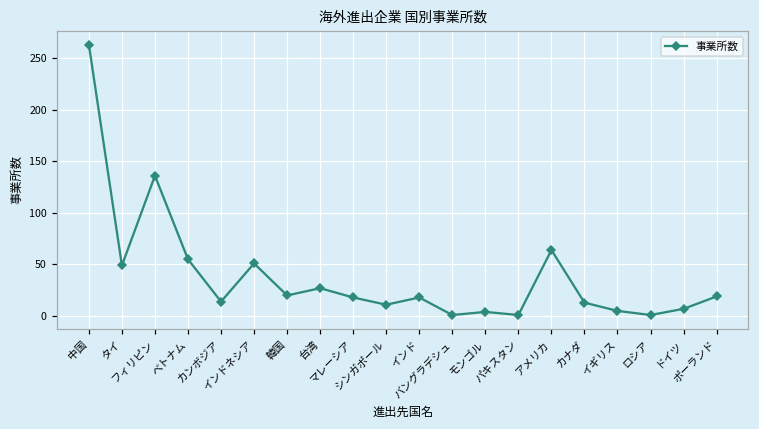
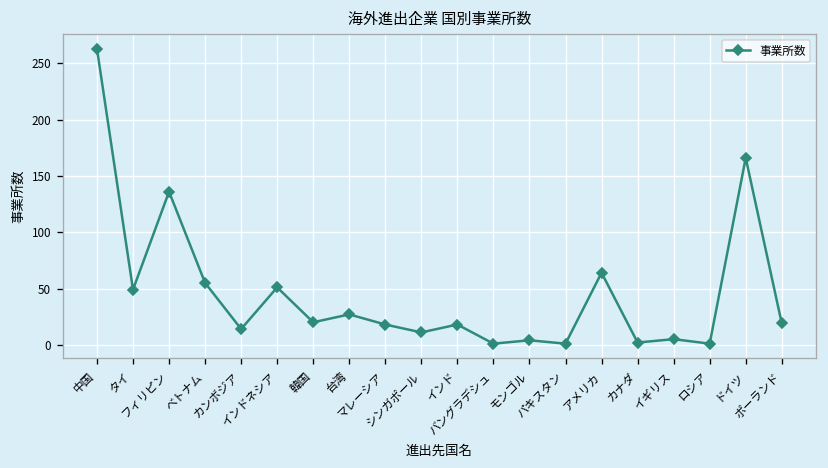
  {
    "中国": 260,
    "タイ": 50,
    "フィリピン": 140,
    "ベトナム": 60,
    "カンボジア": 10,
    "インドネシア": 50,
    "韓国": 20,
    "台湾": 30,
    "マレーシア": 20,
    "シンガポール": 10,
    "インド": 20,
    "バングラデシュ": 0,
    "モンゴル": 0,
    "パキスタン": 0,
    "アメリカ": 60,
-   "カナダ": 10,
+   "カナダ": 0,
    "イギリス": 10,
    "ロシア": 0,
-   "ドイツ": 10,
+   "ドイツ": 170,
    "ポーランド": 20
  }
